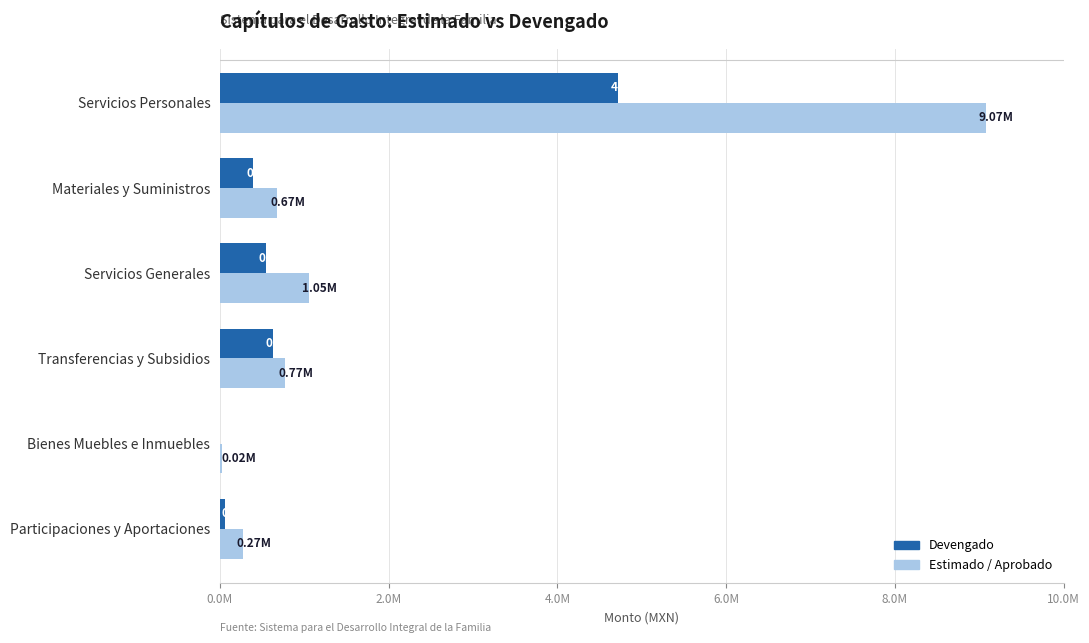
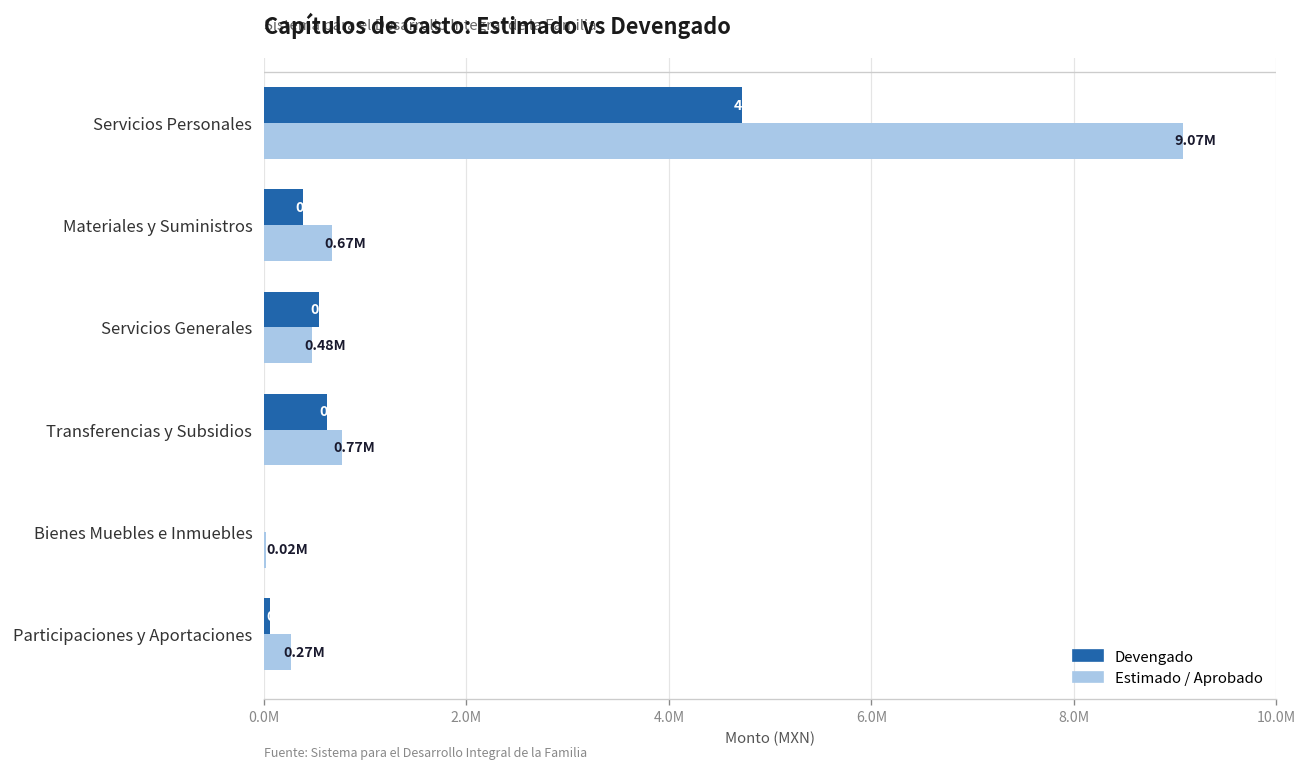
  {
    "Estimado / Aprobado": {
      "Servicios Personales": "9.07M",
      "Materiales y Suministros": "0.67M",
-     "Servicios Generales": "1.05M",
+     "Servicios Generales": "0.48M",
      "Transferencias y Subsidios": "0.77M",
      "Bienes Muebles e Inmuebles": "0.02M",
      "Participaciones y Aportaciones": "0.27M"
    },
    "Devengado": {
      "Servicios Personales": "4700000",
      "Materiales y Suministros": "400000",
      "Servicios Generales": "500000",
      "Transferencias y Subsidios": "600000",
      "Bienes Muebles e Inmuebles": "0",
      "Participaciones y Aportaciones": "100000"
    }
  }
